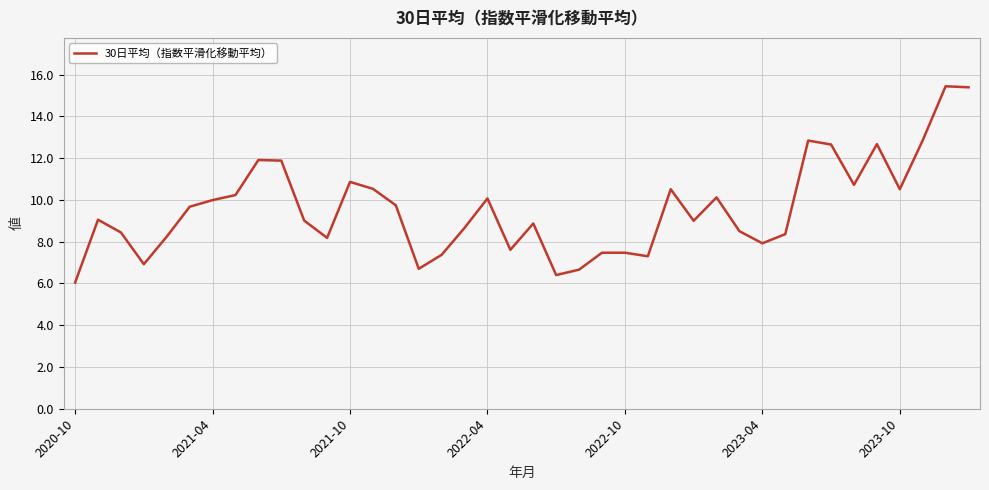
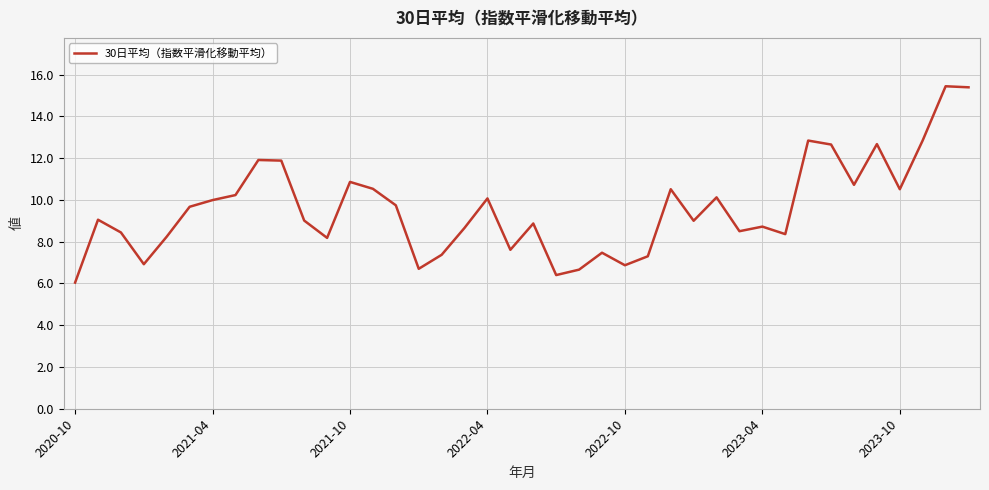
  {
    "2020-10": 6.0,
    "2021-04": 10.0,
    "2021-10": 10.9,
    "2022-04": 10.1,
-   "2022-10": 7.5,
-   "2023-04": 7.9,
+   "2022-10": 6.9,
+   "2023-04": 8.7,
    "2023-10": 10.5
  }
